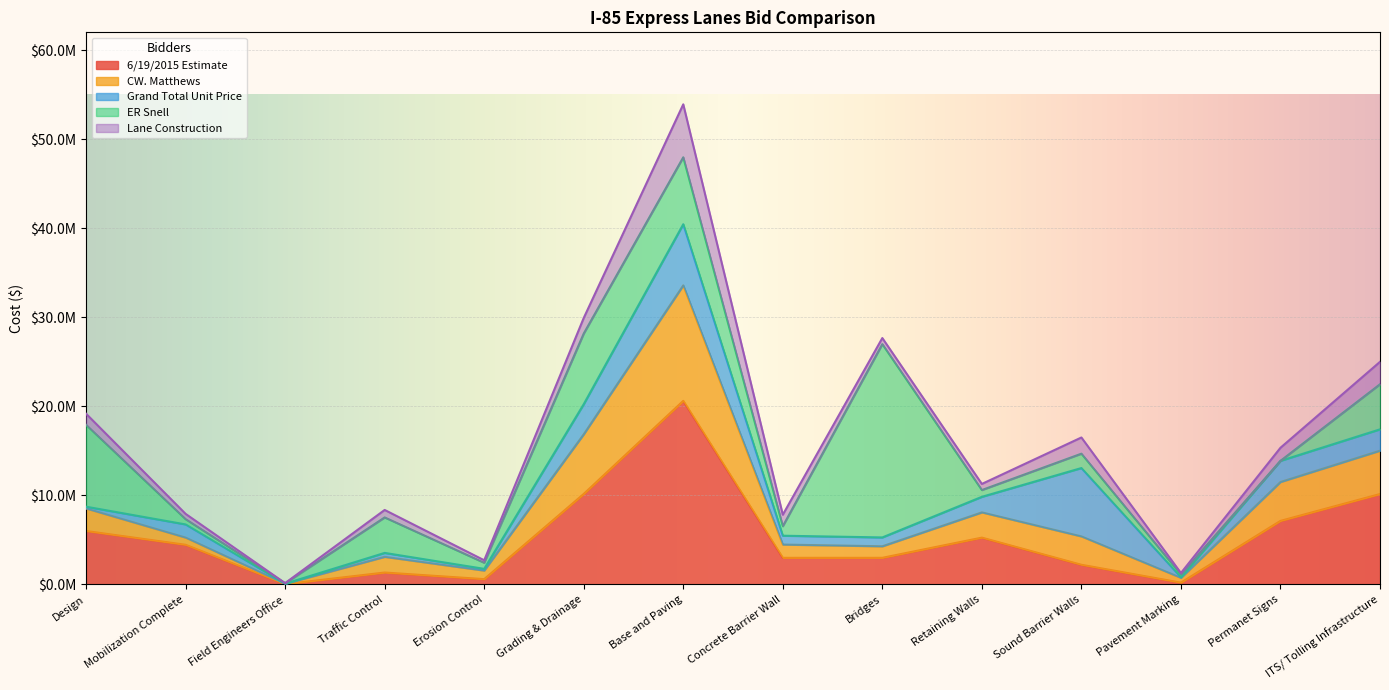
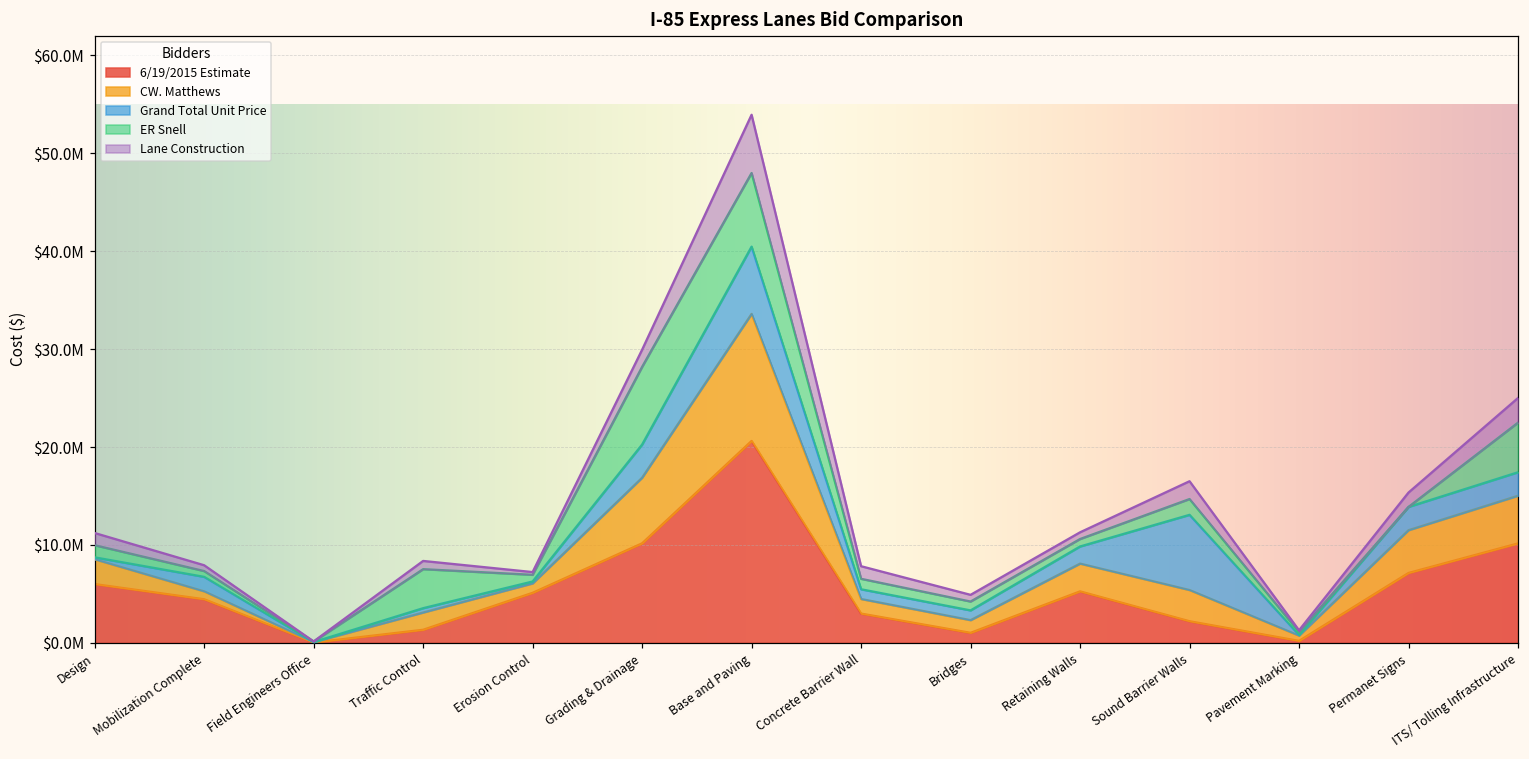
  {
    "6/19/2015 Estimate": {
      "Design": "$6000000",
      "Mobilization Complete": "$4000000",
      "Traffic Control": "$1000000",
-     "Erosion Control": "$1000000",
+     "Erosion Control": "$5000000",
      "Grading & Drainage": "$10000000",
      "Base and Paving": "$21000000",
      "Concrete Barrier Wall": "$3000000",
-     "Bridges": "$3000000",
+     "Bridges": "$1000000",
      "Retaining Walls": "$5000000",
      "Sound Barrier Walls": "$2000000",
      "Pavement Marking": "$0",
      "Permanet Signs": "$7000000",
      "ITS/ Tolling Infrastructure": "$10000000"
    },
    "CW. Matthews": {
      "Mobilization Complete": "$1000000",
      "Traffic Control": "$2000000",
      "Grading & Drainage": "$7000000",
      "Base and Paving": "$13000000",
      "Concrete Barrier Wall": "$1000000",
      "Bridges": "$1000000",
      "Retaining Walls": "$3000000",
      "Sound Barrier Walls": "$3000000",
      "Permanet Signs": "$4000000",
      "ITS/ Tolling Infrastructure": "$5000000"
    },
    "Grand Total Unit Price": {
      "Mobilization Complete": "$1000000",
      "Traffic Control": "$0",
      "Grading & Drainage": "$3000000",
      "Base and Paving": "$7000000",
      "Concrete Barrier Wall": "$1000000",
      "Bridges": "$1000000",
      "Retaining Walls": "$2000000",
      "Sound Barrier Walls": "$8000000",
      "ITS/ Tolling Infrastructure": "$2000000"
    },
    "ER Snell": {
-     "Design": "$9000000",
+     "Design": "$1000000",
      "Mobilization Complete": "$1000000",
      "Traffic Control": "$4000000",
      "Grading & Drainage": "$8000000",
      "Base and Paving": "$8000000",
      "Concrete Barrier Wall": "$1000000",
-     "Bridges": "$22000000",
+     "Bridges": "$1000000",
      "Retaining Walls": "$1000000",
      "Sound Barrier Walls": "$2000000",
      "ITS/ Tolling Infrastructure": "$5000000"
    },
    "Lane Construction": {
      "Design": "$1000000",
      "Mobilization Complete": "$1000000",
      "Traffic Control": "$1000000",
      "Grading & Drainage": "$2000000",
      "Base and Paving": "$6000000",
      "Concrete Barrier Wall": "$1000000",
      "Bridges": "$1000000",
      "Retaining Walls": "$1000000",
      "Sound Barrier Walls": "$2000000",
      "Permanet Signs": "$1000000",
      "ITS/ Tolling Infrastructure": "$3000000"
    }
  }
